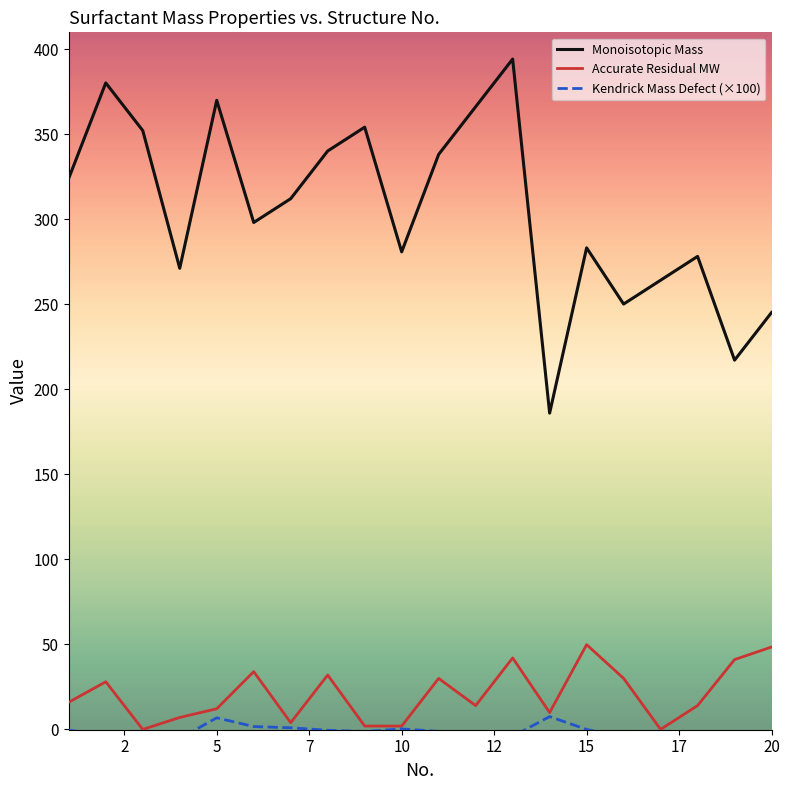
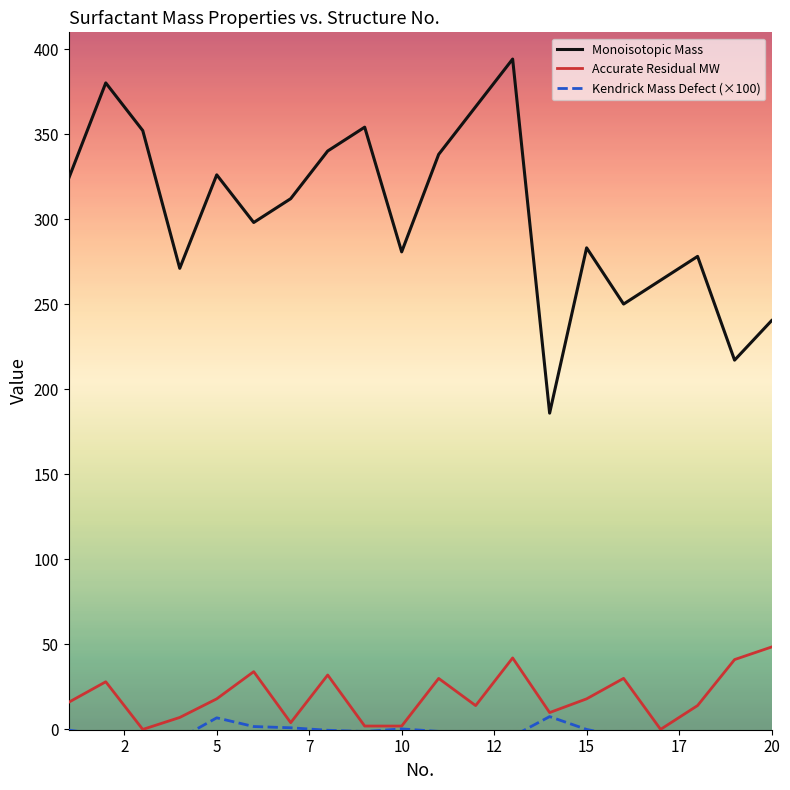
  {
    "Monoisotopic Mass": {
-     "5": 370,
+     "5": 326,
      "10": 281,
      "15": 283,
-     "20": 245
+     "20": 240
    },
    "Accurate Residual MW": {
-     "5": 12,
+     "5": 18,
      "10": 2,
-     "15": 50,
+     "15": 18,
      "20": 48
    },
    "Kendrick Mass Defect (×100)": {
      "5": 7,
      "10": 0,
      "15": 0
    }
  }
